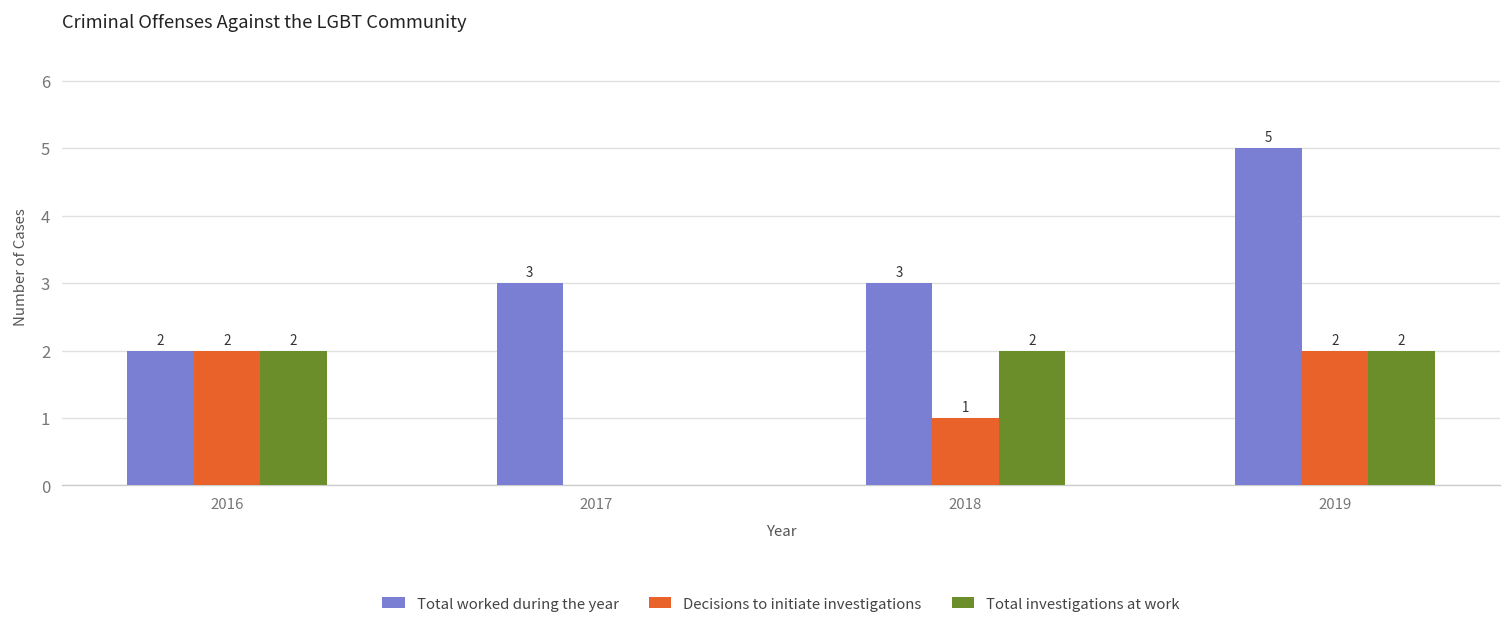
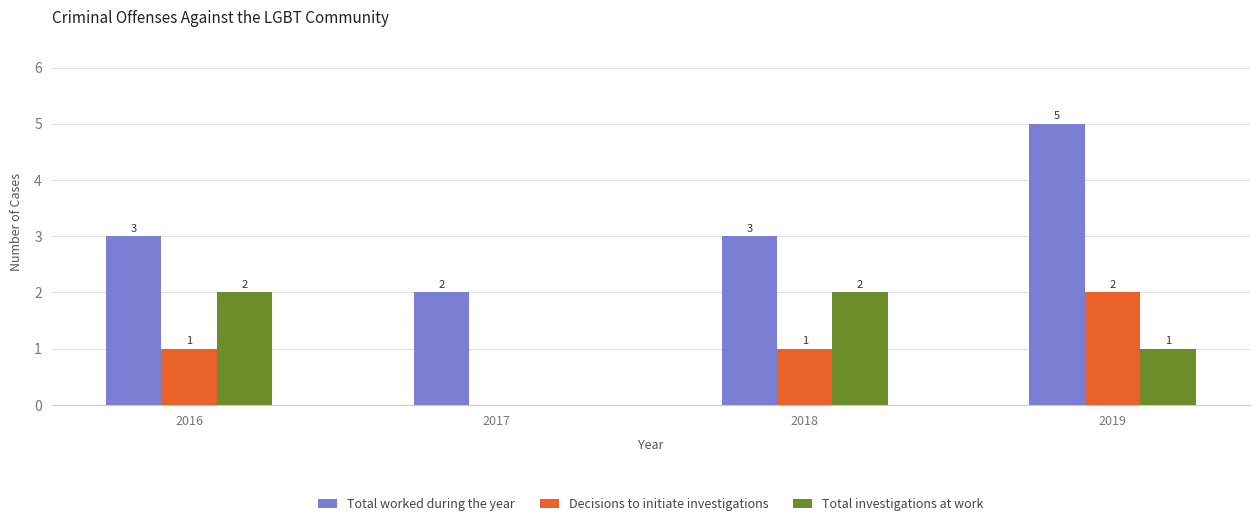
  {
    "Total worked during the year": {
-     "2016": 2,
-     "2017": 3,
+     "2016": 3,
+     "2017": 2,
      "2018": 3,
      "2019": 5
    },
    "Decisions to initiate investigations": {
-     "2016": 2,
+     "2016": 1,
      "2018": 1,
      "2019": 2
    },
    "Total investigations at work": {
      "2016": 2,
      "2018": 2,
-     "2019": 2
+     "2019": 1
    }
  }
